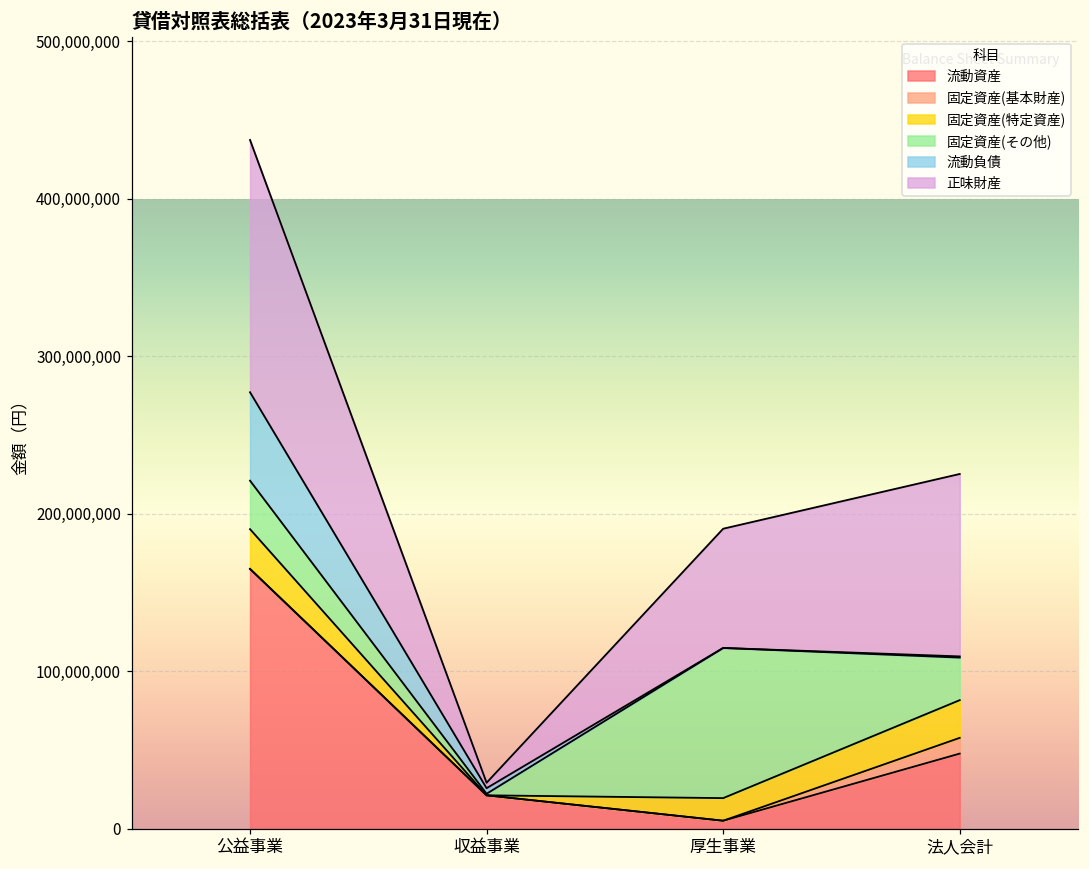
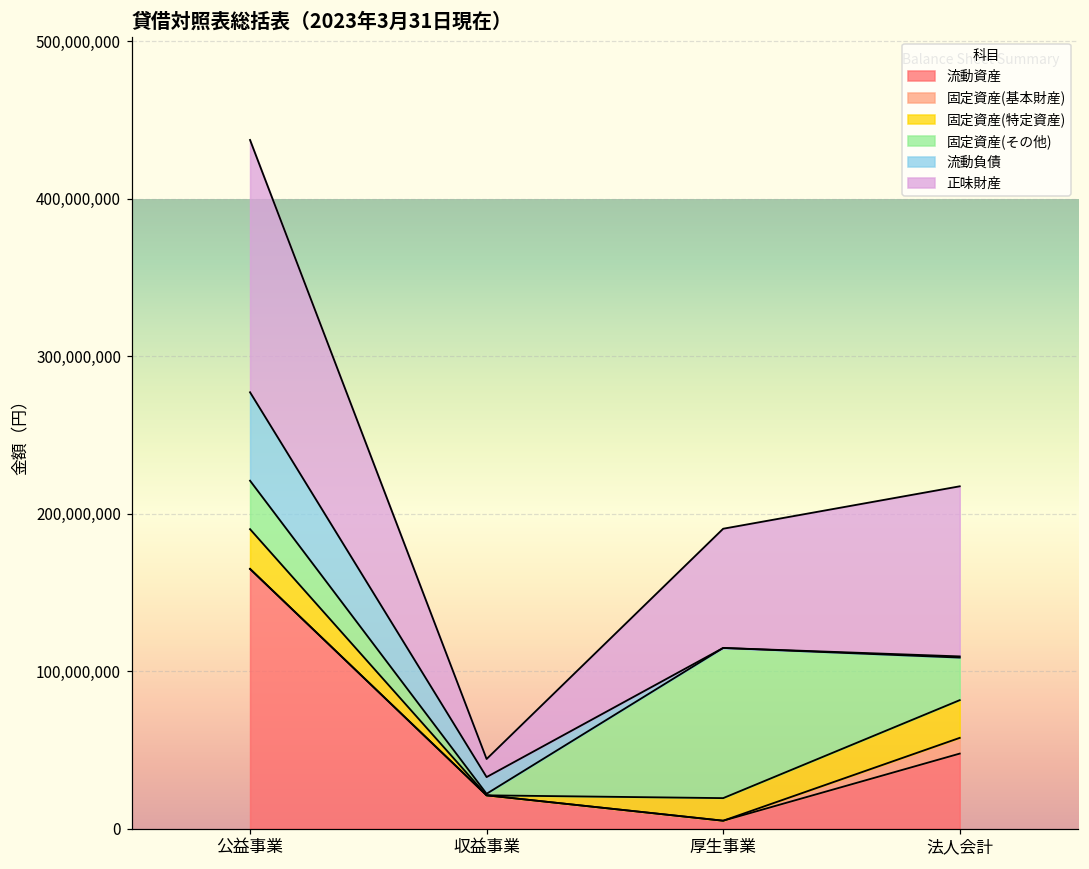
  {
    "固定資産(特定資産)": {
      "公益事業": "25,000,000",
      "厚生事業": "14,000,000",
      "法人会計": "24,000,000"
    },
    "固定資産(その他)": {
      "公益事業": "31,000,000"
    },
    "流動負債": {
      "公益事業": "56,000,000",
-     "収益事業": "4,000,000"
+     "収益事業": "11,000,000"
    },
    "正味財産": {
      "公益事業": "160,000,000",
-     "収益事業": "3,000,000",
+     "収益事業": "11,000,000",
      "厚生事業": "76,000,000",
-     "法人会計": "116,000,000"
+     "法人会計": "108,000,000"
    }
  }
